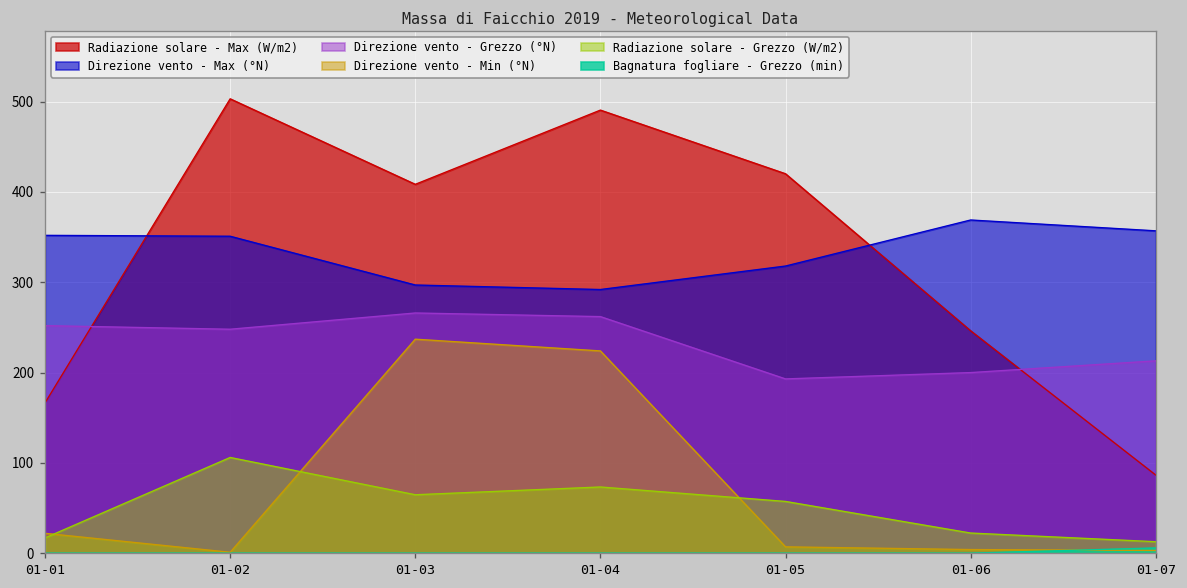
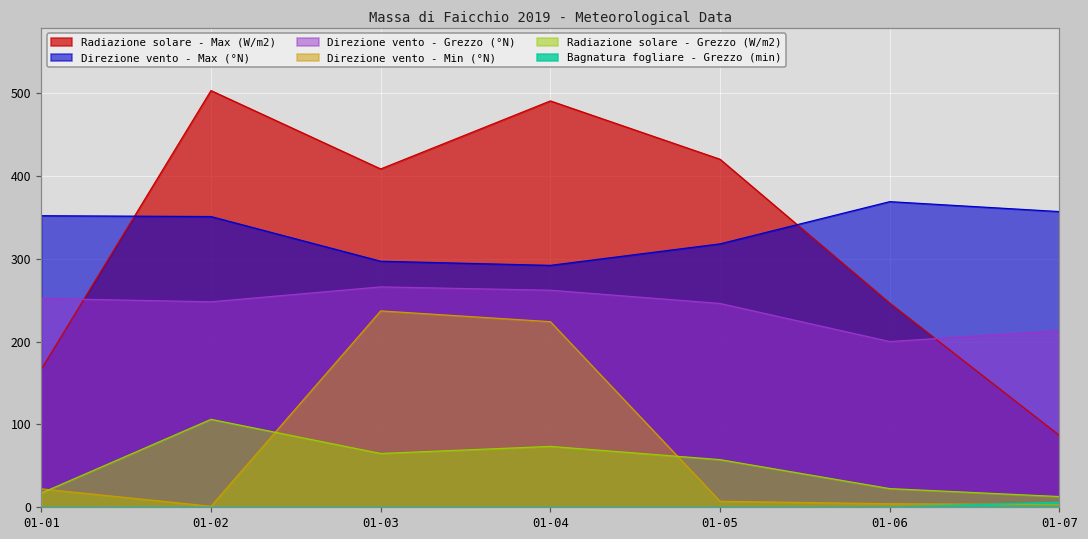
  {
    "Radiazione solare - Max (W/m2)": {
      "01-01": 170,
      "01-02": 500,
      "01-03": 410,
      "01-04": 490,
      "01-05": 420,
      "01-06": 250,
      "01-07": 90
    },
    "Direzione vento - Max (°N)": {
      "01-01": 350,
      "01-02": 350,
      "01-03": 300,
      "01-04": 290,
      "01-05": 320,
      "01-06": 370,
      "01-07": 360
    },
    "Direzione vento - Grezzo (°N)": {
      "01-01": 250,
      "01-02": 250,
      "01-03": 270,
      "01-04": 260,
-     "01-05": 190,
+     "01-05": 250,
      "01-06": 200,
      "01-07": 210
    },
    "Bagnatura fogliare - Grezzo (min)": {
      "01-01": 0,
      "01-03": 0,
      "01-04": 0,
      "01-05": 0,
      "01-06": 0
    }
  }
